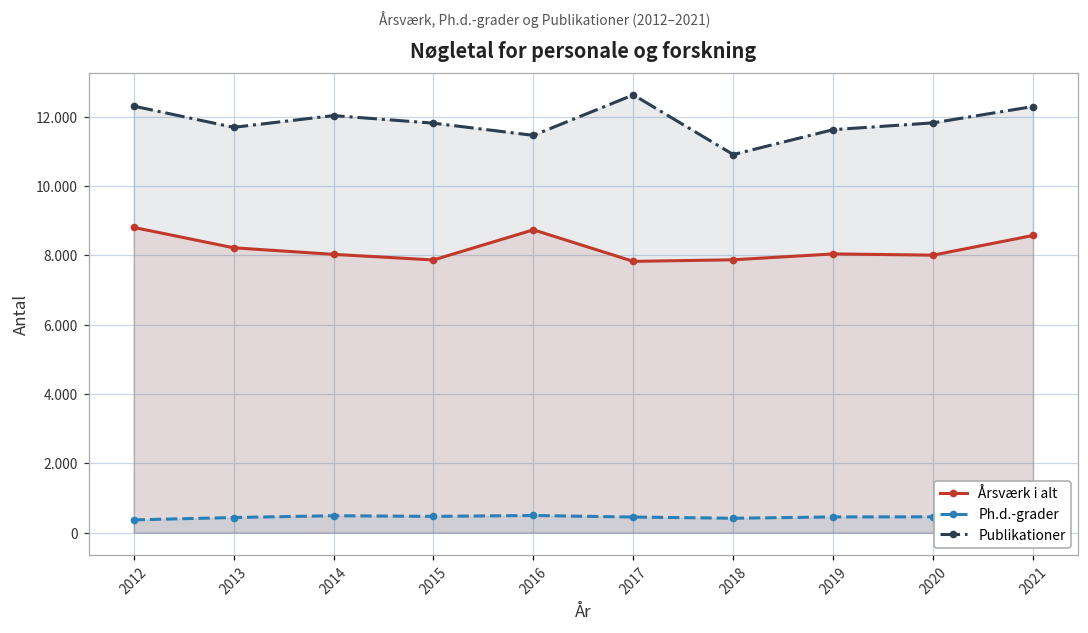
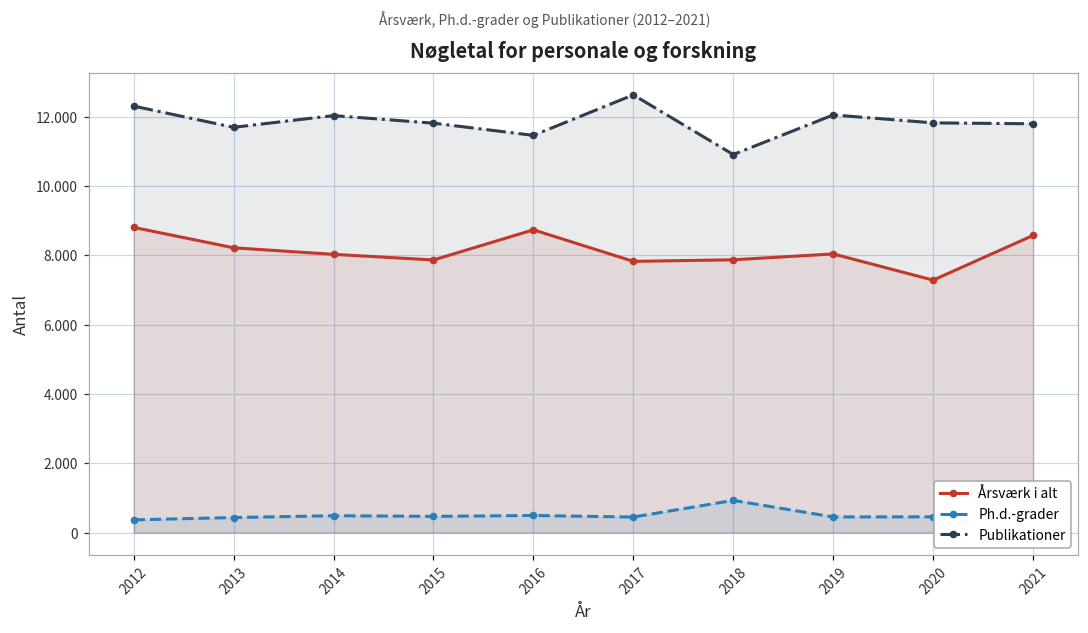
  {
    "Årsværk i alt": {
      "2012": 8.8,
      "2013": 8.2,
      "2014": 8.0,
      "2015": 7.9,
      "2016": 8.7,
      "2017": 7.8,
      "2018": 7.9,
      "2019": 8.0,
-     "2020": 8.0,
+     "2020": 7.3,
      "2021": 8.6
    },
    "Ph.d.-grader": {
      "2012": 0.4,
      "2013": 0.4,
      "2014": 0.5,
      "2015": 0.5,
      "2016": 0.5,
      "2017": 0.5,
-     "2018": 0.4,
+     "2018": 0.9,
      "2019": 0.5,
      "2020": 0.5
    },
    "Publikationer": {
      "2012": 12.3,
      "2013": 11.7,
      "2014": 12.0,
      "2015": 11.8,
      "2016": 11.5,
      "2017": 12.6,
      "2018": 10.9,
-     "2019": 11.6,
+     "2019": 12.0,
      "2020": 11.8,
-     "2021": 12.3
+     "2021": 11.8
    }
  }
